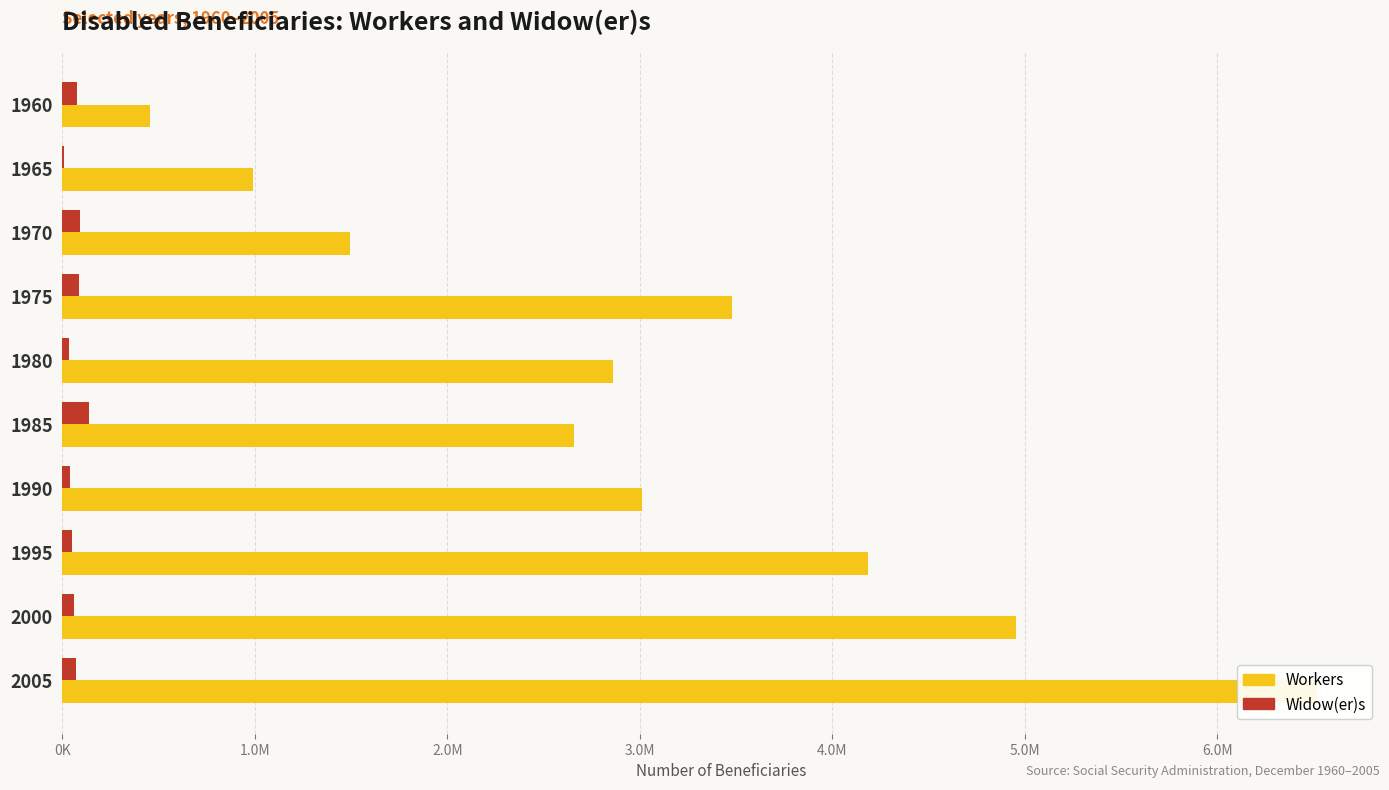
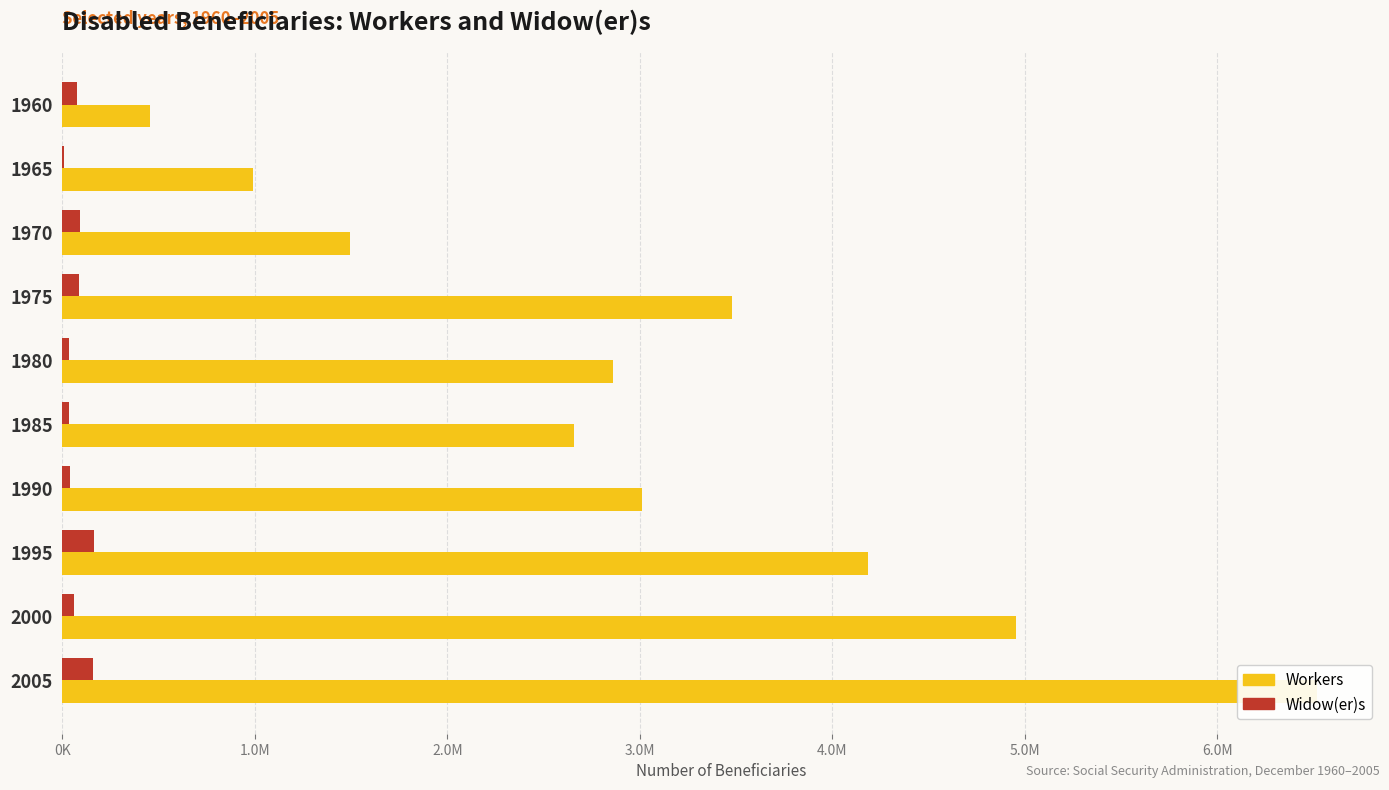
  {
    "Workers": {
      "1960": 460000,
      "1965": 990000,
      "1970": 1490000,
      "1975": 3480000,
      "1980": 2860000,
      "1985": 2660000,
      "1990": 3010000,
      "1995": 4190000,
      "2000": 4950000
    },
    "Widow(er)s": {
      "1960": 70000,
      "1970": 90000,
      "1975": 90000,
      "1980": 30000,
-     "1985": 140000,
+     "1985": 30000,
      "1990": 40000,
-     "1995": 50000,
+     "1995": 160000,
      "2000": 60000,
-     "2005": 70000
+     "2005": 160000
    }
  }
